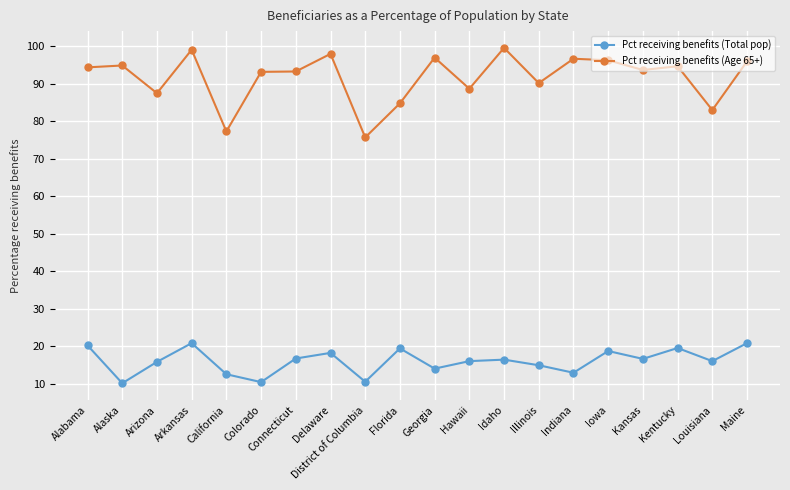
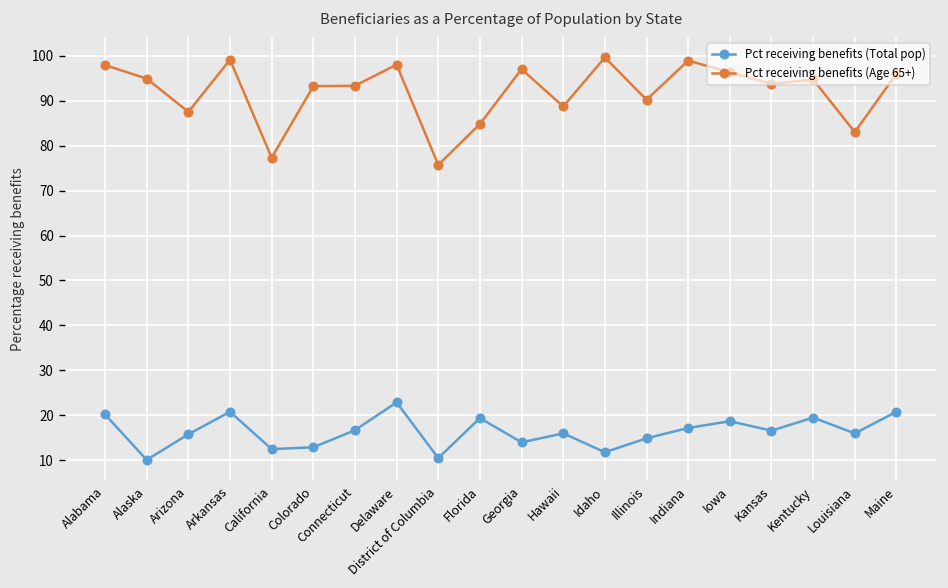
  {
    "Pct receiving benefits (Total pop)": {
      "Alabama": 20,
      "Alaska": 10,
      "Arizona": 16,
      "Arkansas": 21,
      "California": 13,
-     "Colorado": 10,
+     "Colorado": 13,
      "Connecticut": 17,
-     "Delaware": 18,
+     "Delaware": 23,
      "District of Columbia": 11,
      "Florida": 19,
      "Georgia": 14,
      "Hawaii": 16,
-     "Idaho": 16,
+     "Idaho": 12,
      "Illinois": 15,
-     "Indiana": 13,
+     "Indiana": 17,
      "Iowa": 19,
      "Kansas": 17,
      "Kentucky": 20,
      "Louisiana": 16,
      "Maine": 21
    },
    "Pct receiving benefits (Age 65+)": {
-     "Alabama": 94,
+     "Alabama": 98,
      "Alaska": 95,
      "Arizona": 88,
      "Arkansas": 99,
      "California": 77,
      "Colorado": 93,
      "Connecticut": 93,
      "Delaware": 98,
      "District of Columbia": 76,
      "Florida": 85,
      "Georgia": 97,
      "Hawaii": 89,
      "Idaho": 100,
      "Illinois": 90,
-     "Indiana": 97,
+     "Indiana": 99,
      "Louisiana": 83
    }
  }
